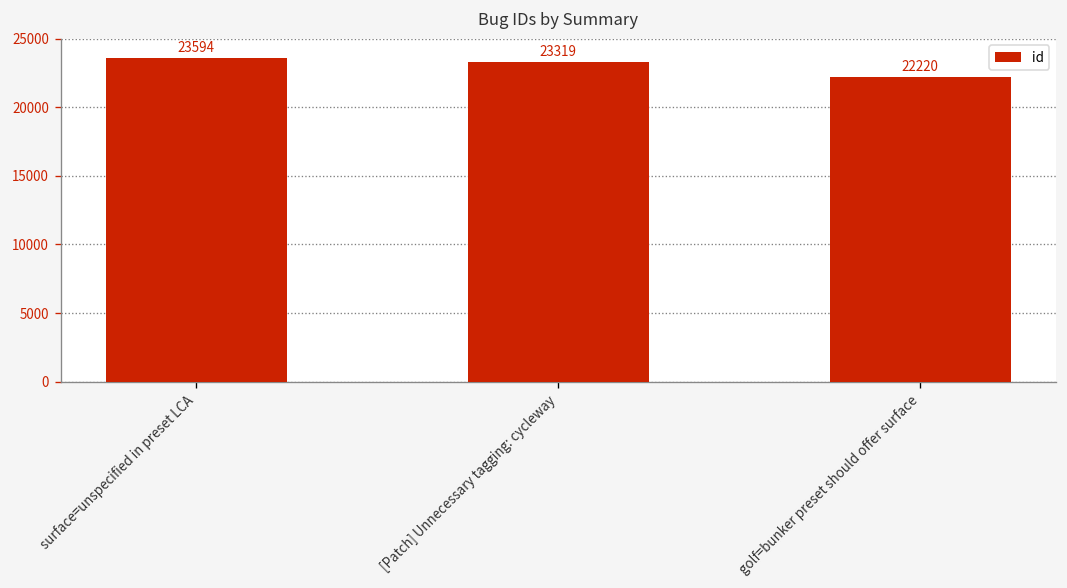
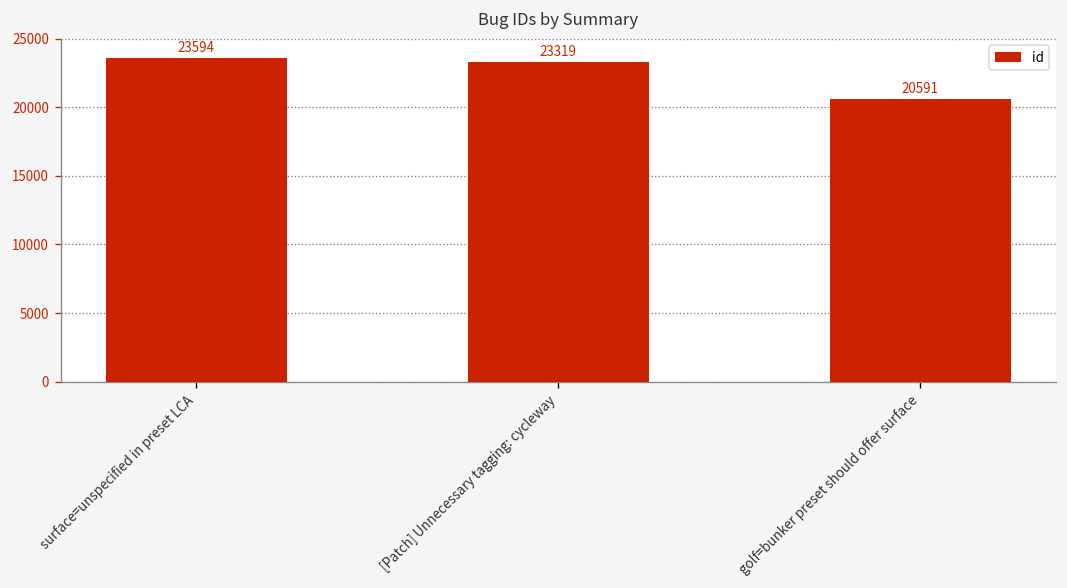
  {
    "surface=unspecified in preset LCA": 23594,
    "[Patch] Unnecessary tagging: cycleway": 23319,
-   "golf=bunker preset should offer surface": 22220
+   "golf=bunker preset should offer surface": 20591
  }
